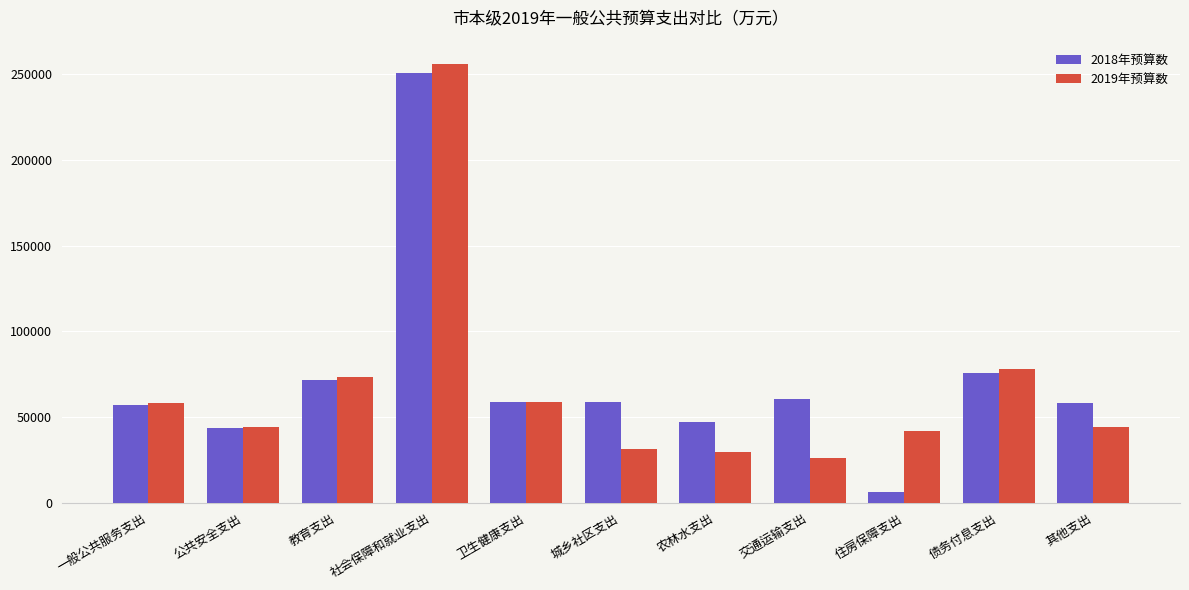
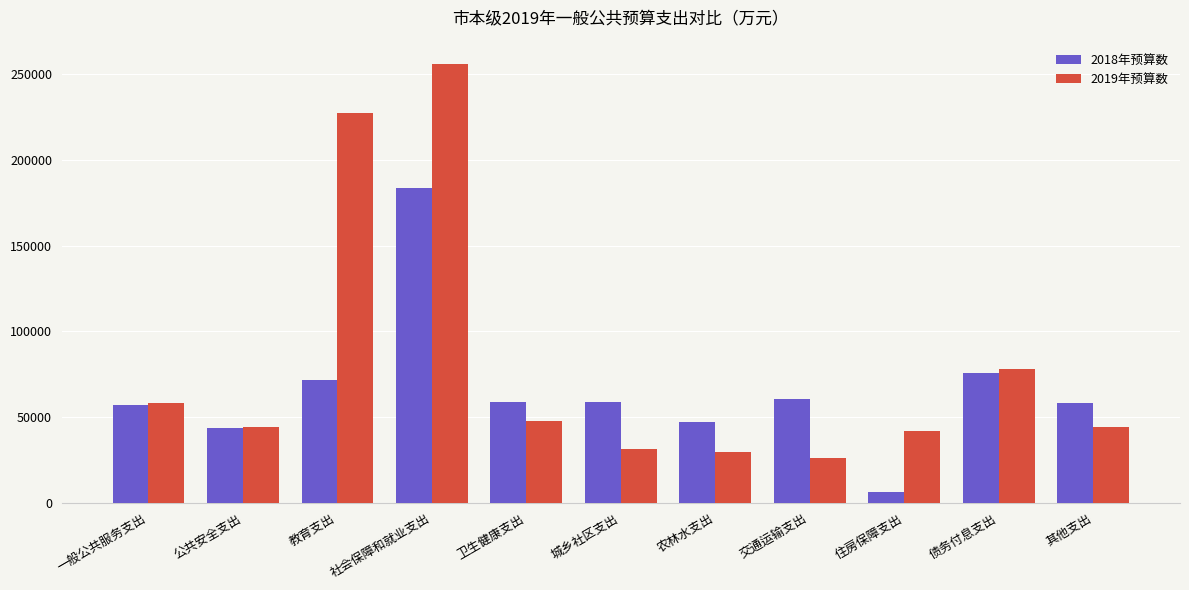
  {
    "2018年预算数": {
      "一般公共服务支出": 57000,
      "公共安全支出": 43000,
      "教育支出": 71000,
-     "社会保障和就业支出": 250000,
+     "社会保障和就业支出": 184000,
      "卫生健康支出": 59000,
      "城乡社区支出": 59000,
      "农林水支出": 47000,
      "交通运输支出": 60000,
      "住房保障支出": 6000,
      "债务付息支出": 75000,
      "其他支出": 58000
    },
    "2019年预算数": {
      "一般公共服务支出": 58000,
      "公共安全支出": 44000,
-     "教育支出": 74000,
+     "教育支出": 227000,
      "社会保障和就业支出": 256000,
-     "卫生健康支出": 59000,
+     "卫生健康支出": 48000,
      "城乡社区支出": 32000,
      "农林水支出": 29000,
      "交通运输支出": 26000,
      "住房保障支出": 42000,
      "债务付息支出": 78000,
      "其他支出": 44000
    }
  }
